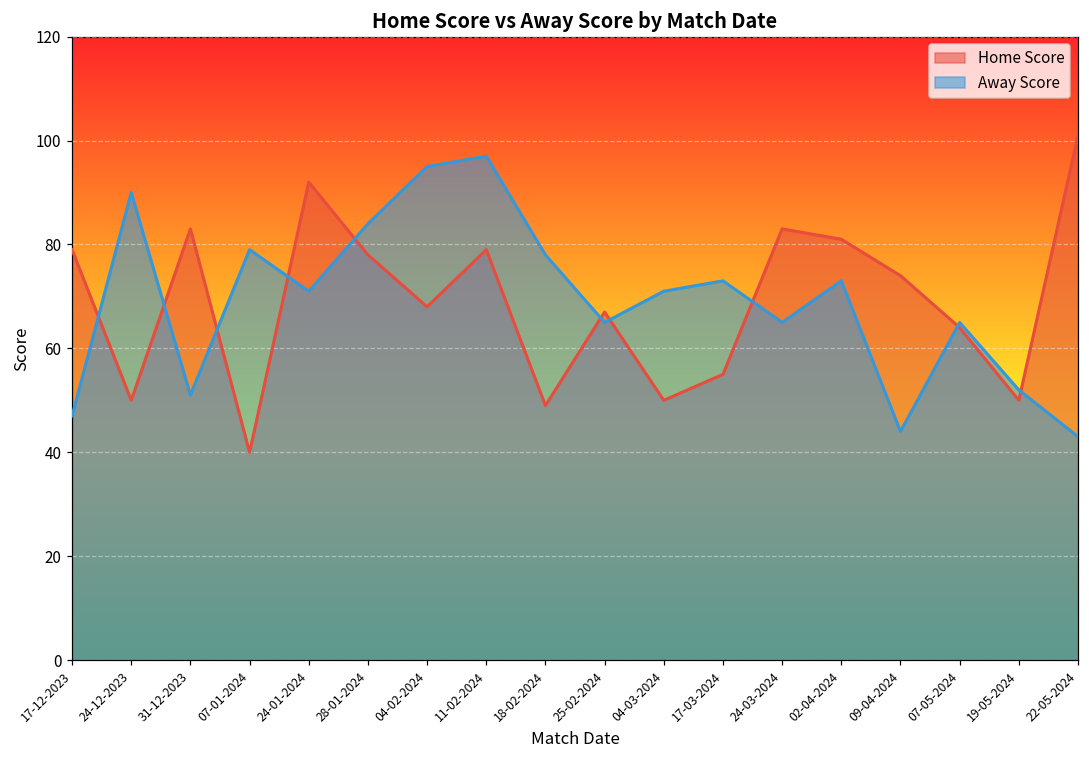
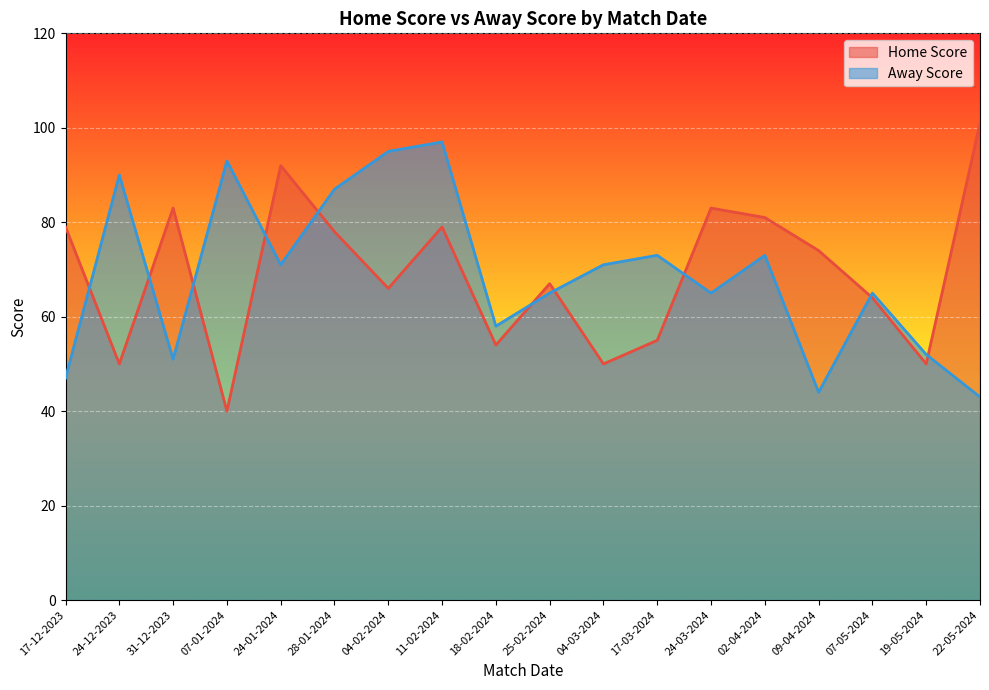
  {
    "Home Score": {
      "17-12-2023": 79,
      "24-12-2023": 50,
      "31-12-2023": 83,
      "07-01-2024": 40,
      "24-01-2024": 92,
      "28-01-2024": 78,
-     "04-02-2024": 68,
+     "04-02-2024": 66,
      "11-02-2024": 79,
-     "18-02-2024": 49,
+     "18-02-2024": 54,
      "25-02-2024": 67,
      "04-03-2024": 50,
      "17-03-2024": 55,
      "24-03-2024": 83,
      "02-04-2024": 81,
      "09-04-2024": 74,
      "07-05-2024": 64,
      "19-05-2024": 50,
      "22-05-2024": 101
    },
    "Away Score": {
      "17-12-2023": 47,
      "24-12-2023": 90,
      "31-12-2023": 51,
-     "07-01-2024": 79,
+     "07-01-2024": 93,
      "24-01-2024": 71,
-     "28-01-2024": 84,
+     "28-01-2024": 87,
      "04-02-2024": 95,
      "11-02-2024": 97,
-     "18-02-2024": 78,
+     "18-02-2024": 58,
      "25-02-2024": 65,
      "04-03-2024": 71,
      "17-03-2024": 73,
      "24-03-2024": 65,
      "02-04-2024": 73,
      "09-04-2024": 44,
      "07-05-2024": 65,
      "19-05-2024": 52,
      "22-05-2024": 43
    }
  }
